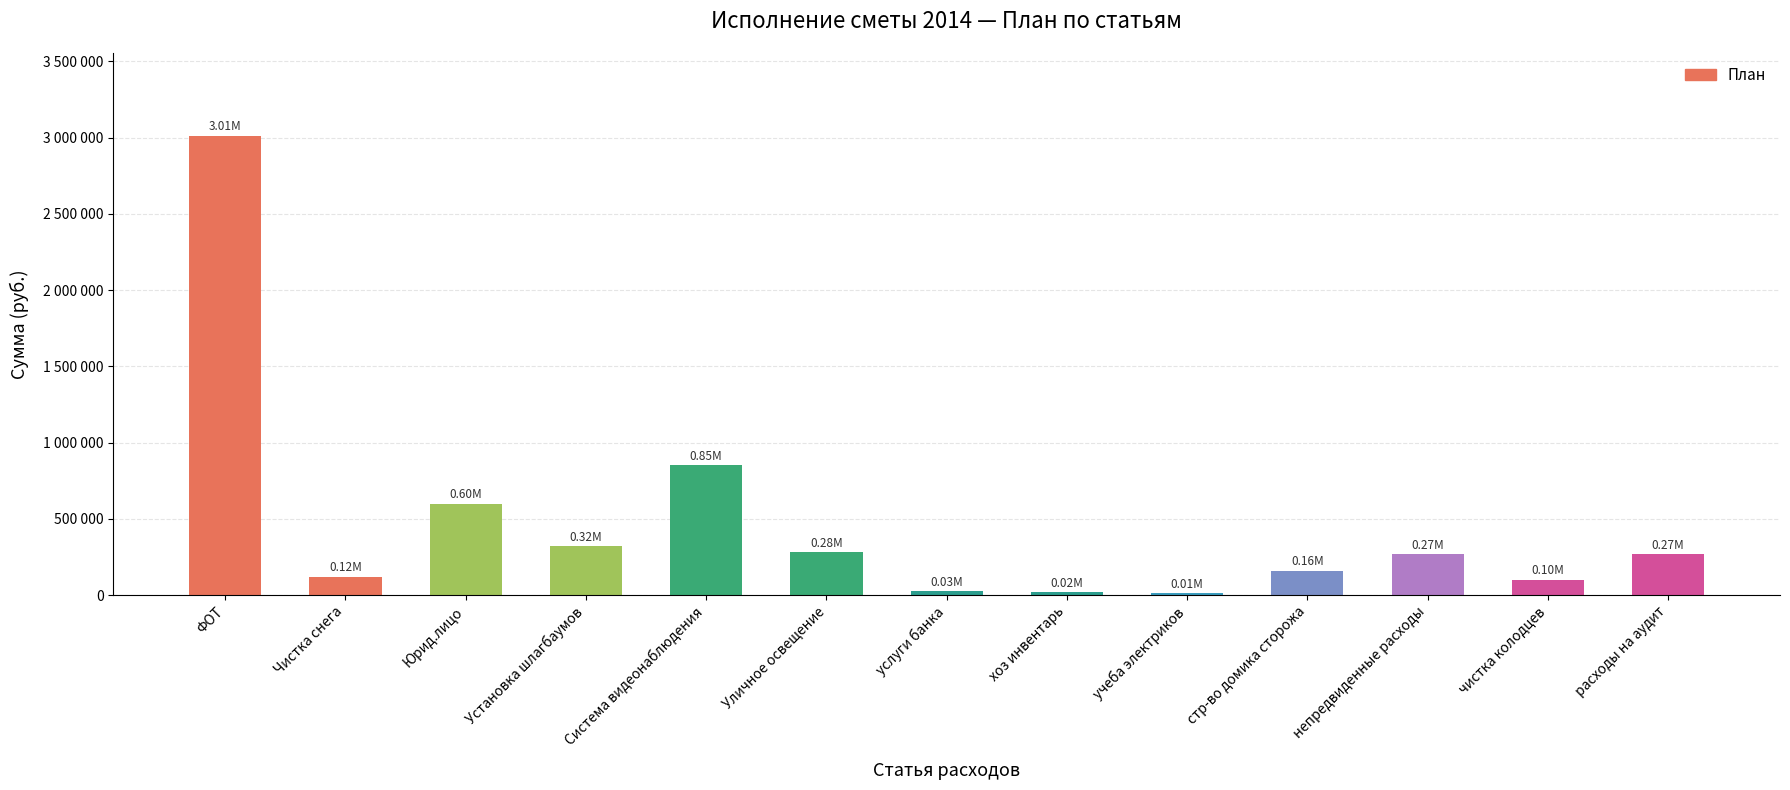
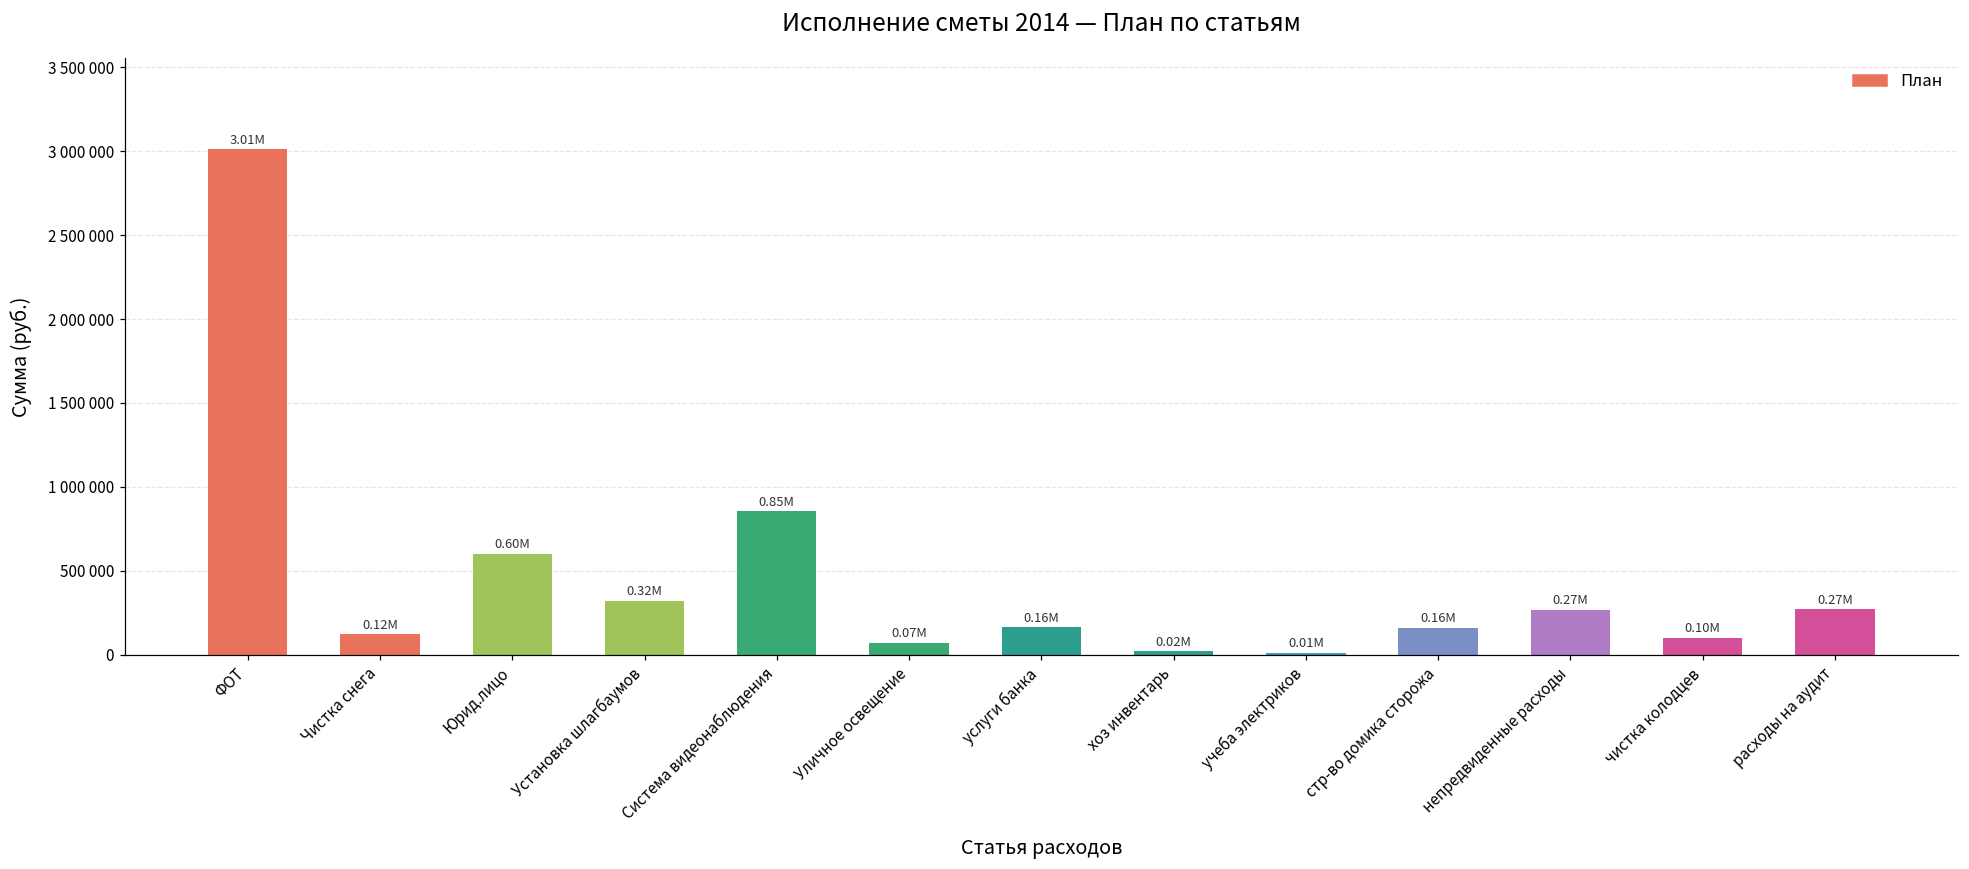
  {
    "ФОТ": "3.01M",
    "Чистка снега": "0.12M",
    "Юрид.лицо": "0.60M",
    "Установка шлагбаумов": "0.32M",
    "Система видеонаблюдения": "0.85M",
-   "Уличное освещение": "0.28M",
-   "услуги банка": "0.03M",
+   "Уличное освещение": "0.07M",
+   "услуги банка": "0.16M",
    "хоз инвентарь": "0.02M",
    "учеба электриков": "0.01M",
    "стр-во домика сторожа": "0.16M",
    "непредвиденные расходы": "0.27M",
    "чистка колодцев": "0.10M",
    "расходы на аудит": "0.27M"
  }
